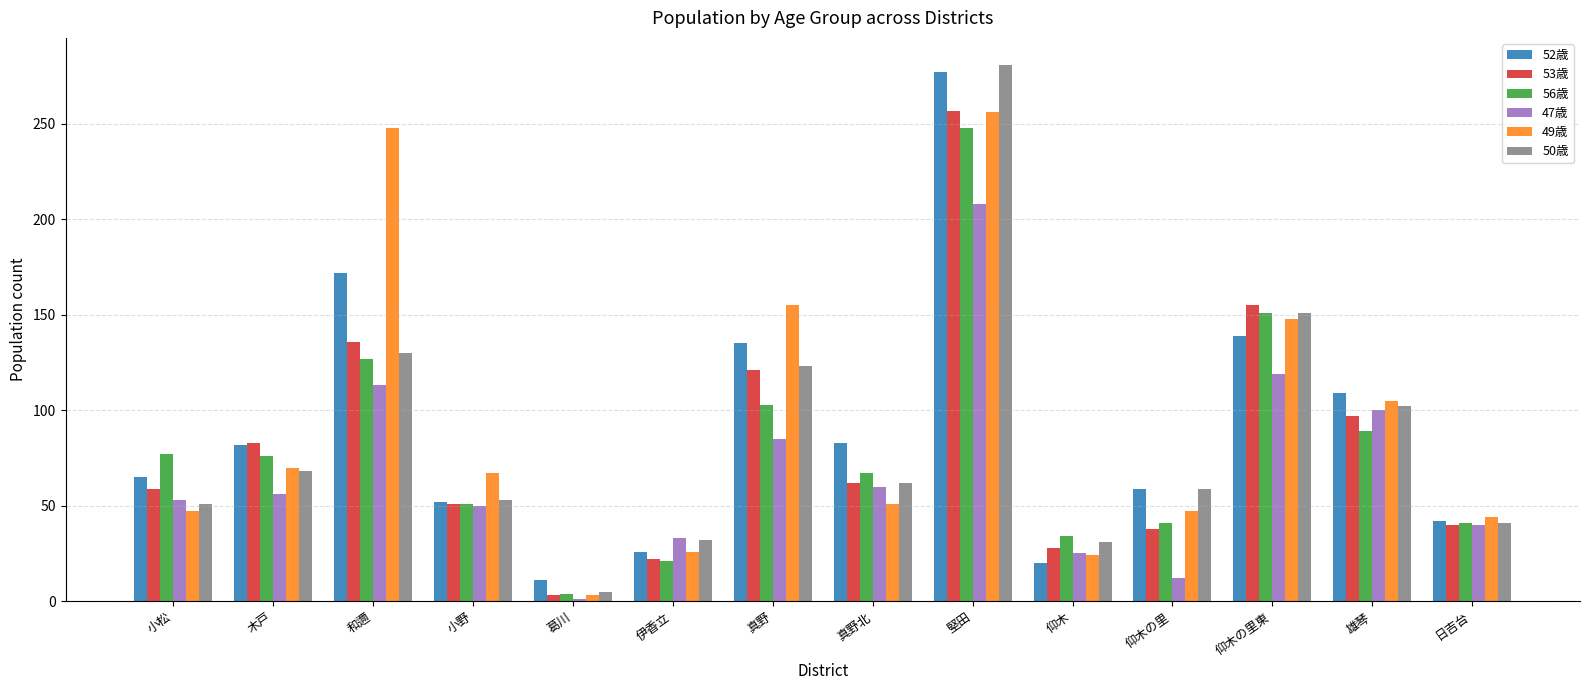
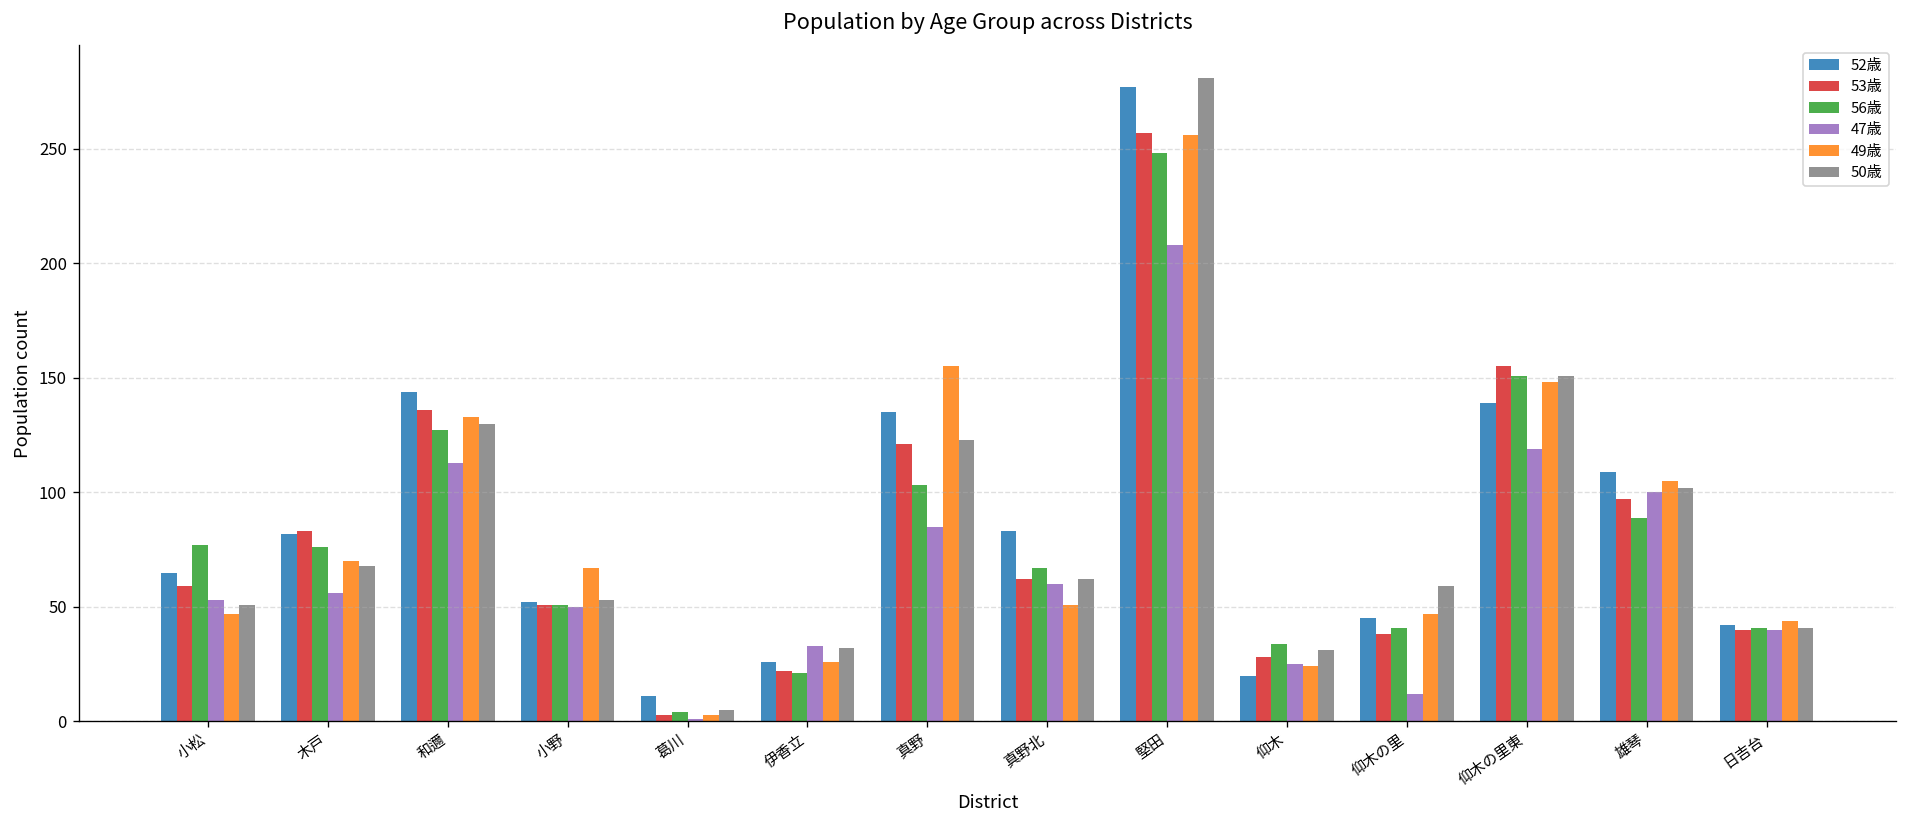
  {
    "52歳": {
      "小松": 65,
      "木戸": 82,
-     "和邇": 172,
+     "和邇": 144,
      "小野": 52,
      "葛川": 11,
      "伊香立": 26,
      "真野": 135,
      "真野北": 83,
      "堅田": 277,
      "仰木": 20,
-     "仰木の里": 59,
+     "仰木の里": 45,
      "仰木の里東": 139,
      "雄琴": 109,
      "日吉台": 42
    },
    "53歳": {
      "小松": 59,
      "木戸": 83,
      "和邇": 136,
      "小野": 51,
      "葛川": 3,
      "伊香立": 22,
      "真野": 121,
      "真野北": 62,
      "堅田": 257,
      "仰木": 28,
      "仰木の里": 38,
      "仰木の里東": 155,
      "雄琴": 97,
      "日吉台": 40
    },
    "56歳": {
      "小松": 77,
      "木戸": 76,
      "和邇": 127,
      "小野": 51,
      "葛川": 4,
      "伊香立": 21,
      "真野": 103,
      "真野北": 67,
      "堅田": 248,
      "仰木": 34,
      "仰木の里": 41,
      "仰木の里東": 151,
      "雄琴": 89,
      "日吉台": 41
    },
    "47歳": {
      "小松": 53,
      "木戸": 56,
      "和邇": 113,
      "小野": 50,
      "伊香立": 33,
      "真野": 85,
      "真野北": 60,
      "堅田": 208,
      "仰木": 25,
      "仰木の里": 12,
      "仰木の里東": 119,
      "雄琴": 100,
      "日吉台": 40
    },
    "49歳": {
      "小松": 47,
      "木戸": 70,
-     "和邇": 248,
+     "和邇": 133,
      "小野": 67,
      "葛川": 3,
      "伊香立": 26,
      "真野": 155,
      "真野北": 51,
      "堅田": 256,
      "仰木": 24,
      "仰木の里": 47,
      "仰木の里東": 148,
      "雄琴": 105,
      "日吉台": 44
    },
    "50歳": {
      "小松": 51,
      "木戸": 68,
      "和邇": 130,
      "小野": 53,
      "葛川": 5,
      "伊香立": 32,
      "真野": 123,
      "真野北": 62,
      "堅田": 281,
      "仰木": 31,
      "仰木の里": 59,
      "仰木の里東": 151,
      "雄琴": 102,
      "日吉台": 41
    }
  }
